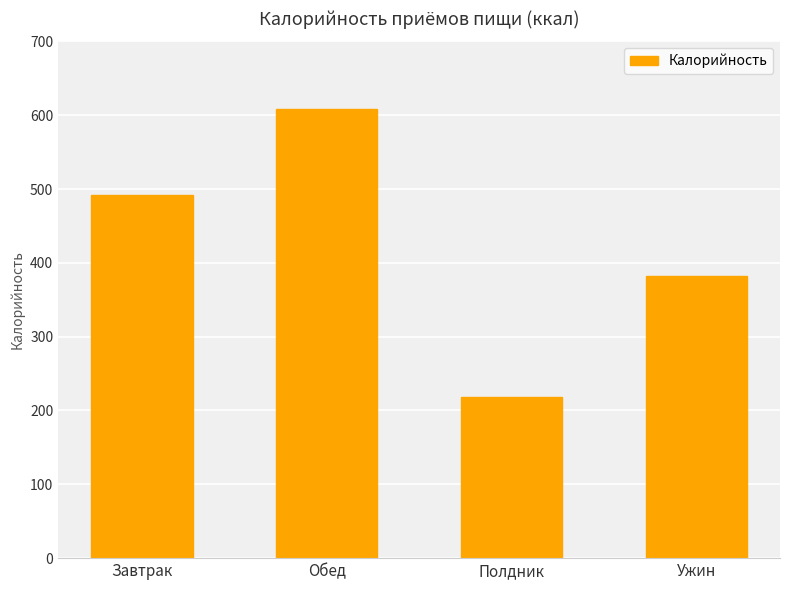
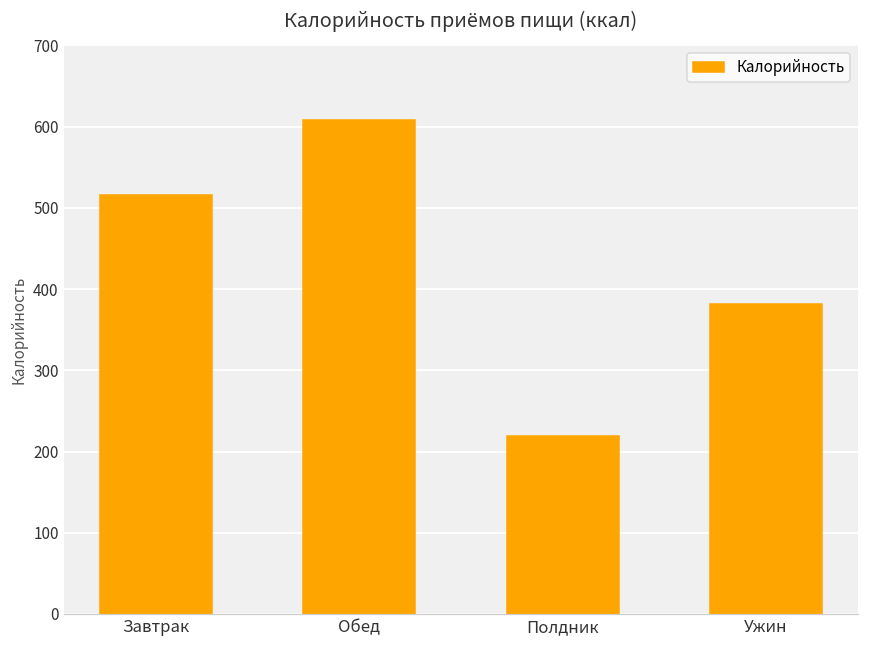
  {
-   "Завтрак": 490,
+   "Завтрак": 520,
    "Обед": 610,
    "Полдник": 220,
    "Ужин": 380
  }
